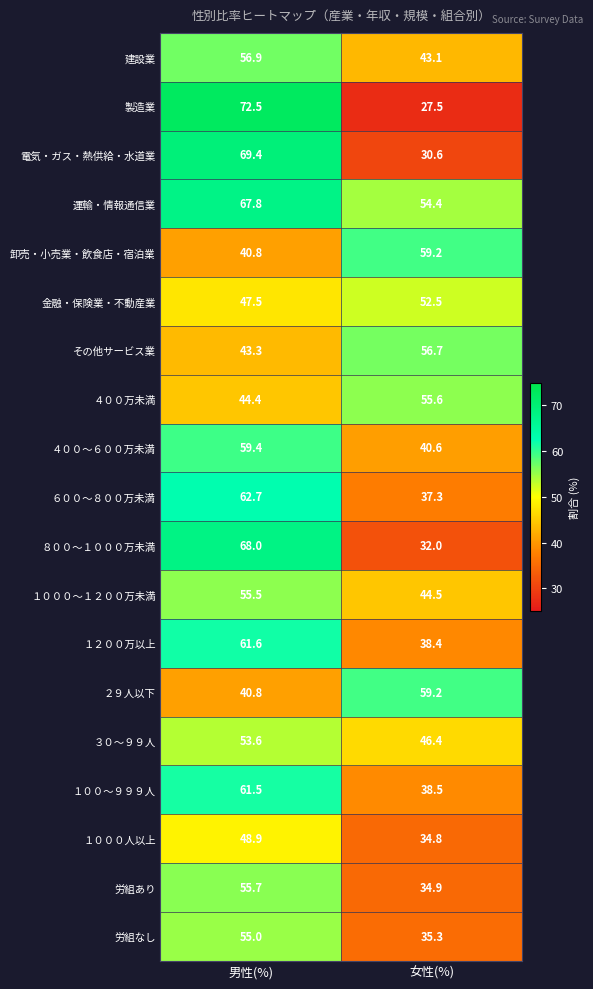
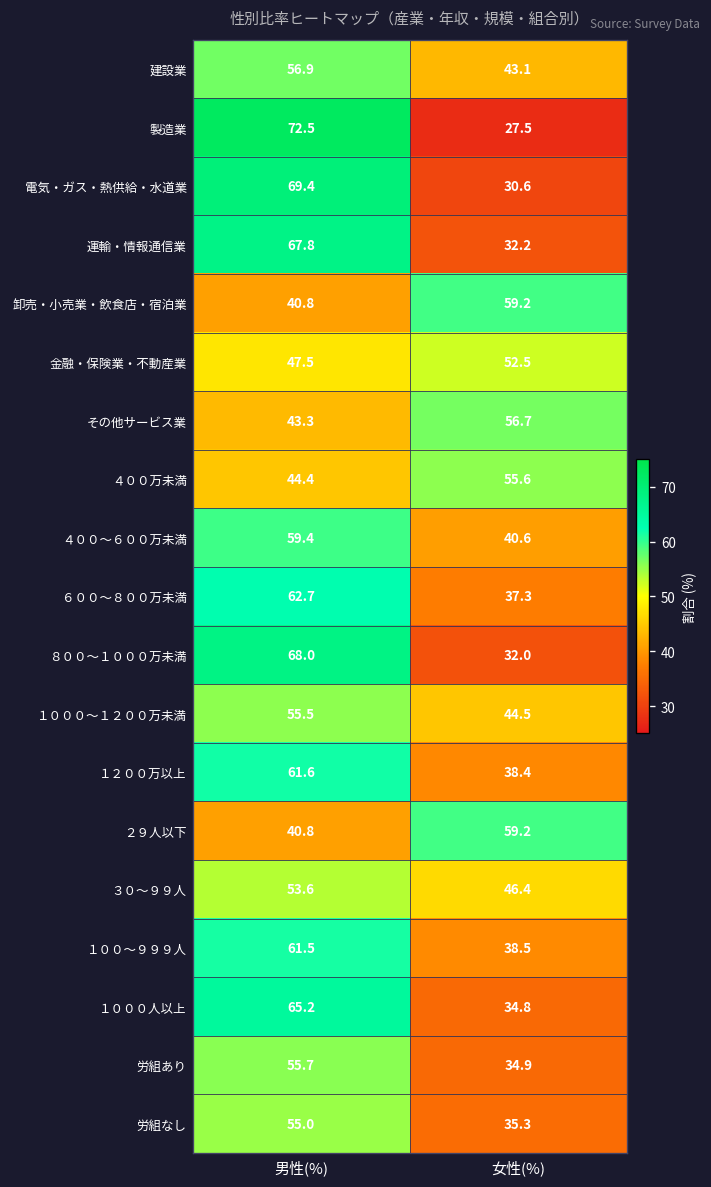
  {
    "建設業": {
      "男性(%)": 56.9,
      "女性(%)": 43.1
    },
    "製造業": {
      "男性(%)": 72.5,
      "女性(%)": 27.5
    },
    "電気・ガス・熱供給・水道業": {
      "男性(%)": 69.4,
      "女性(%)": 30.6
    },
    "運輸・情報通信業": {
      "男性(%)": 67.8,
-     "女性(%)": 54.4
+     "女性(%)": 32.2
    },
    "卸売・小売業・飲食店・宿泊業": {
      "男性(%)": 40.8,
      "女性(%)": 59.2
    },
    "金融・保険業・不動産業": {
      "男性(%)": 47.5,
      "女性(%)": 52.5
    },
    "その他サービス業": {
      "男性(%)": 43.3,
      "女性(%)": 56.7
    },
    "４００万未満": {
      "男性(%)": 44.4,
      "女性(%)": 55.6
    },
    "４００～６００万未満": {
      "男性(%)": 59.4,
      "女性(%)": 40.6
    },
    "６００～８００万未満": {
      "男性(%)": 62.7,
      "女性(%)": 37.3
    },
    "８００～１０００万未満": {
      "男性(%)": 68.0,
      "女性(%)": 32.0
    },
    "１０００～１２００万未満": {
      "男性(%)": 55.5,
      "女性(%)": 44.5
    },
    "１２００万以上": {
      "男性(%)": 61.6,
      "女性(%)": 38.4
    },
    "２９人以下": {
      "男性(%)": 40.8,
      "女性(%)": 59.2
    },
    "３０～９９人": {
      "男性(%)": 53.6,
      "女性(%)": 46.4
    },
    "１００～９９９人": {
      "男性(%)": 61.5,
      "女性(%)": 38.5
    },
    "１０００人以上": {
-     "男性(%)": 48.9,
+     "男性(%)": 65.2,
      "女性(%)": 34.8
    },
    "労組あり": {
      "男性(%)": 55.7,
      "女性(%)": 34.9
    },
    "労組なし": {
      "男性(%)": 55.0,
      "女性(%)": 35.3
    }
  }
